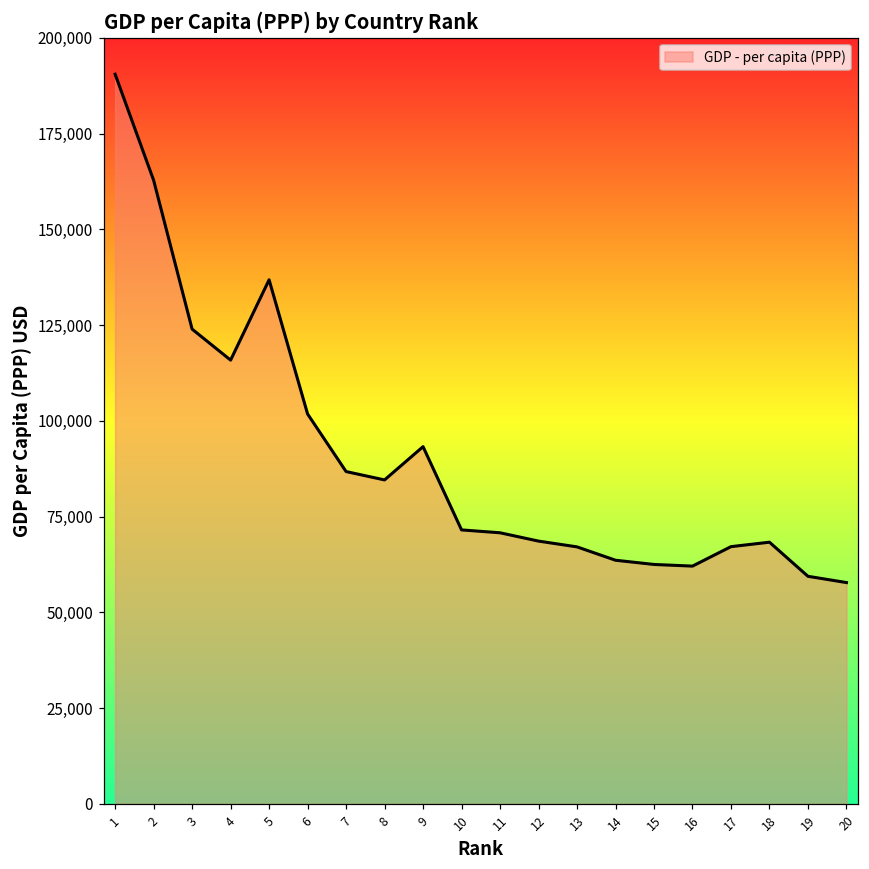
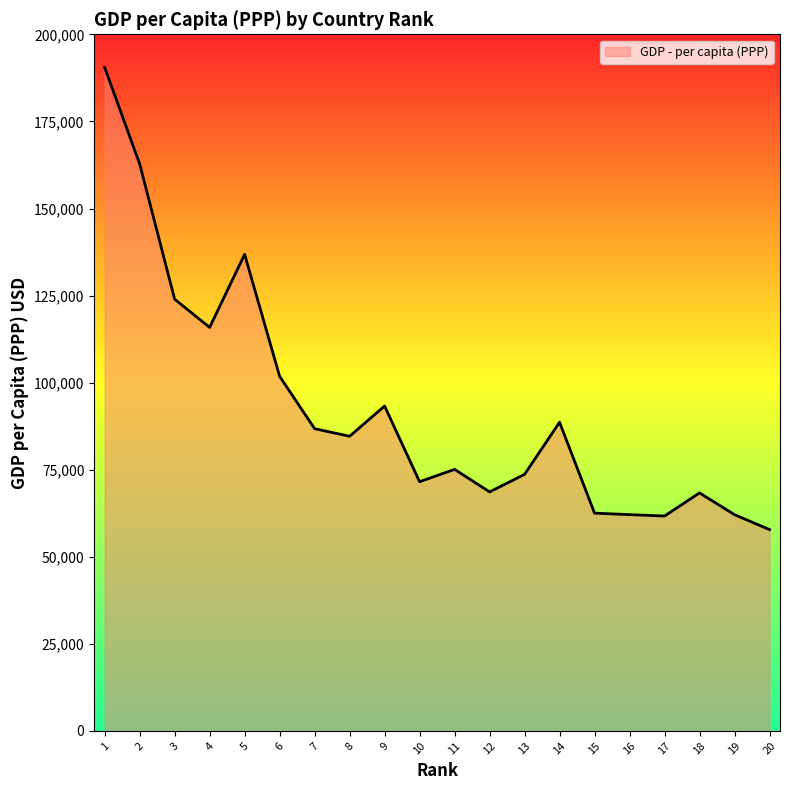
  {
    "1": "191,000",
    "2": "163,000",
    "3": "124,000",
    "4": "116,000",
    "5": "137,000",
    "6": "102,000",
    "7": "87,000",
    "8": "85,000",
    "9": "93,000",
    "10": "72,000",
-   "11": "71,000",
+   "11": "75,000",
    "12": "69,000",
-   "13": "67,000",
-   "14": "64,000",
+   "13": "74,000",
+   "14": "89,000",
    "15": "63,000",
    "16": "62,000",
-   "17": "67,000",
+   "17": "62,000",
    "18": "68,000",
-   "19": "59,000",
+   "19": "62,000",
    "20": "58,000"
  }
